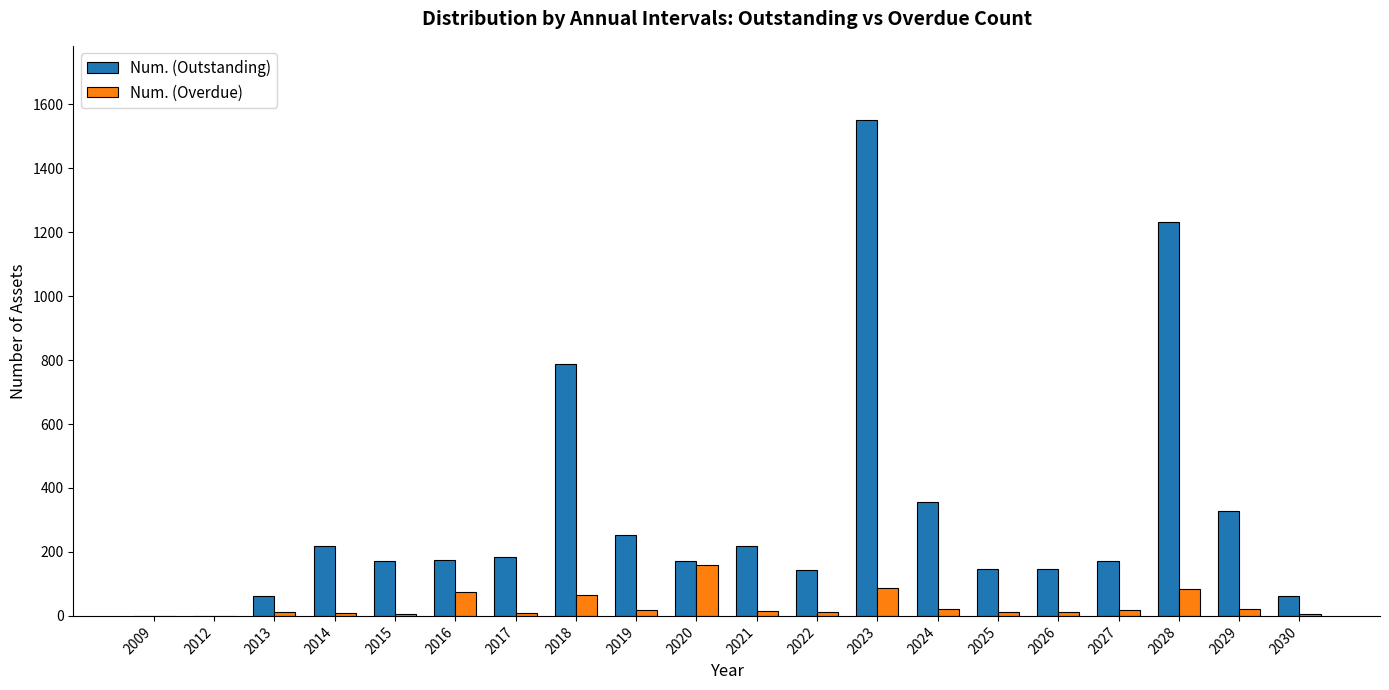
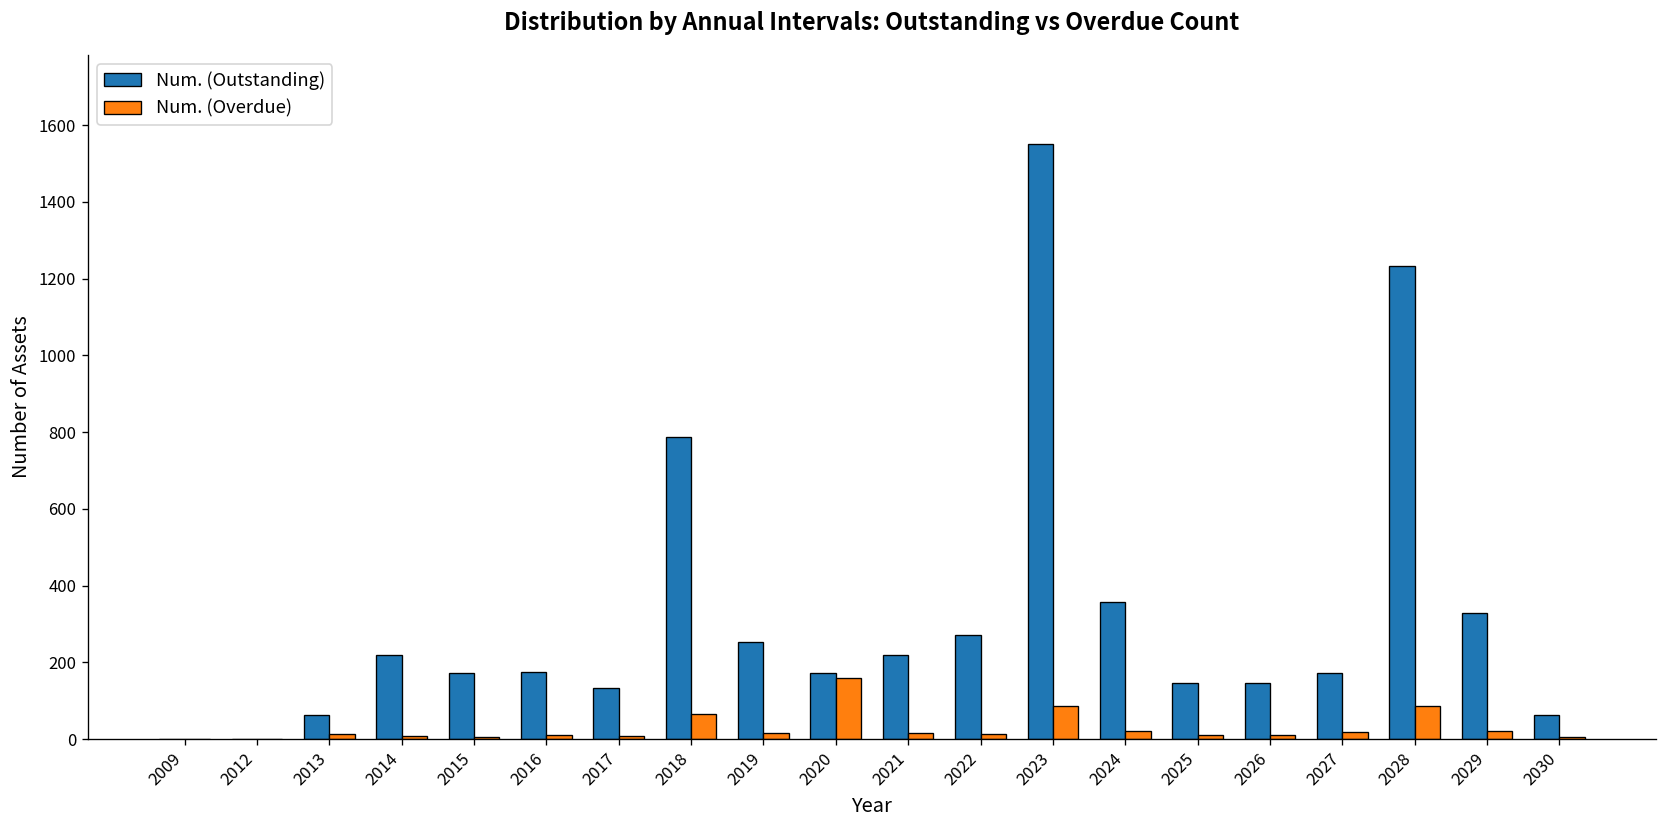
  {
    "Num. (Outstanding)": {
      "2013": 60,
      "2014": 220,
      "2015": 170,
      "2016": 170,
-     "2017": 180,
+     "2017": 130,
      "2018": 790,
      "2019": 250,
      "2020": 170,
      "2021": 220,
-     "2022": 150,
+     "2022": 270,
      "2023": 1550,
      "2024": 360,
      "2025": 150,
      "2026": 150,
      "2027": 170,
      "2028": 1230,
      "2029": 330,
      "2030": 60
    },
    "Num. (Overdue)": {
      "2013": 10,
      "2014": 10,
-     "2016": 80,
+     "2016": 10,
      "2017": 10,
      "2018": 70,
      "2019": 20,
      "2020": 160,
      "2021": 20,
      "2022": 10,
      "2023": 90,
      "2024": 20,
      "2025": 10,
      "2026": 10,
      "2027": 20,
      "2028": 90,
      "2029": 20
    }
  }
